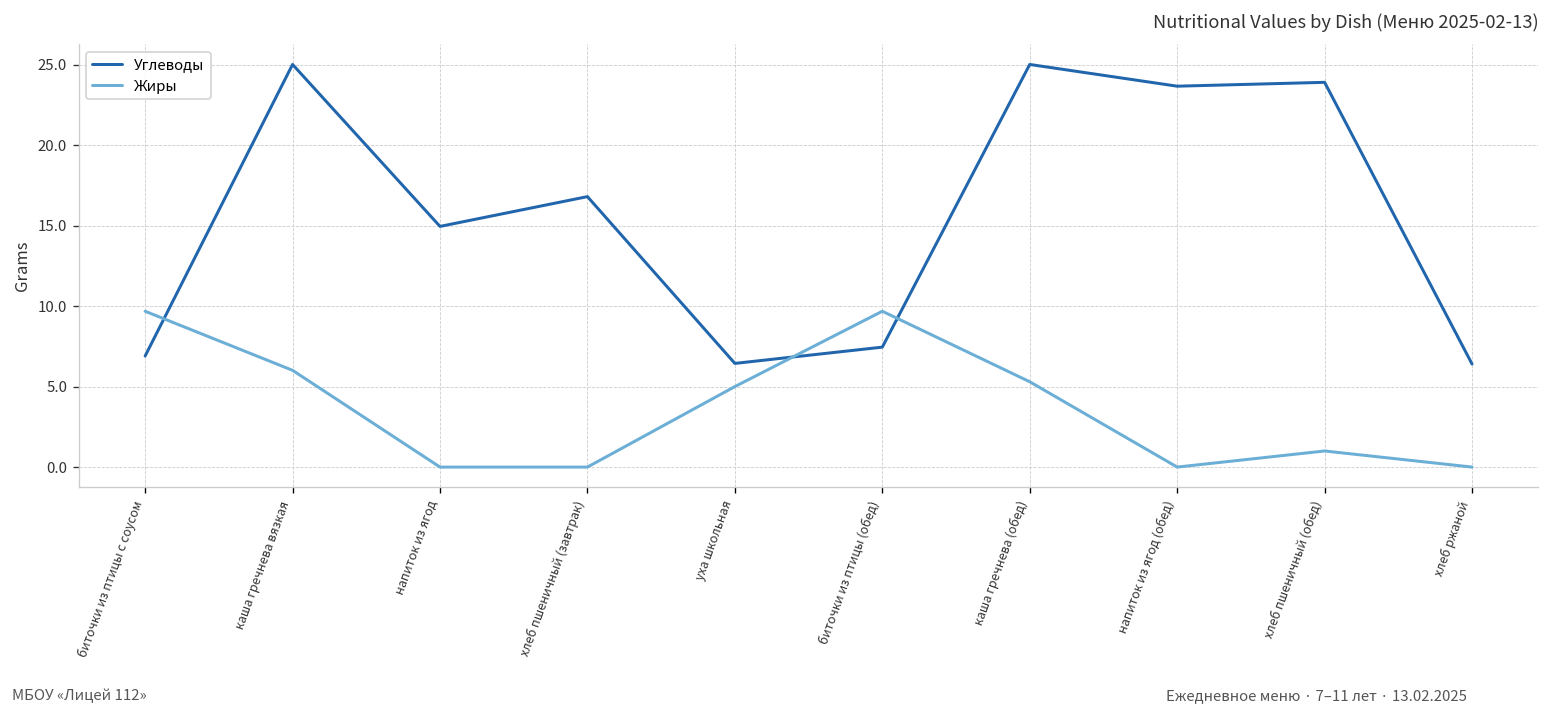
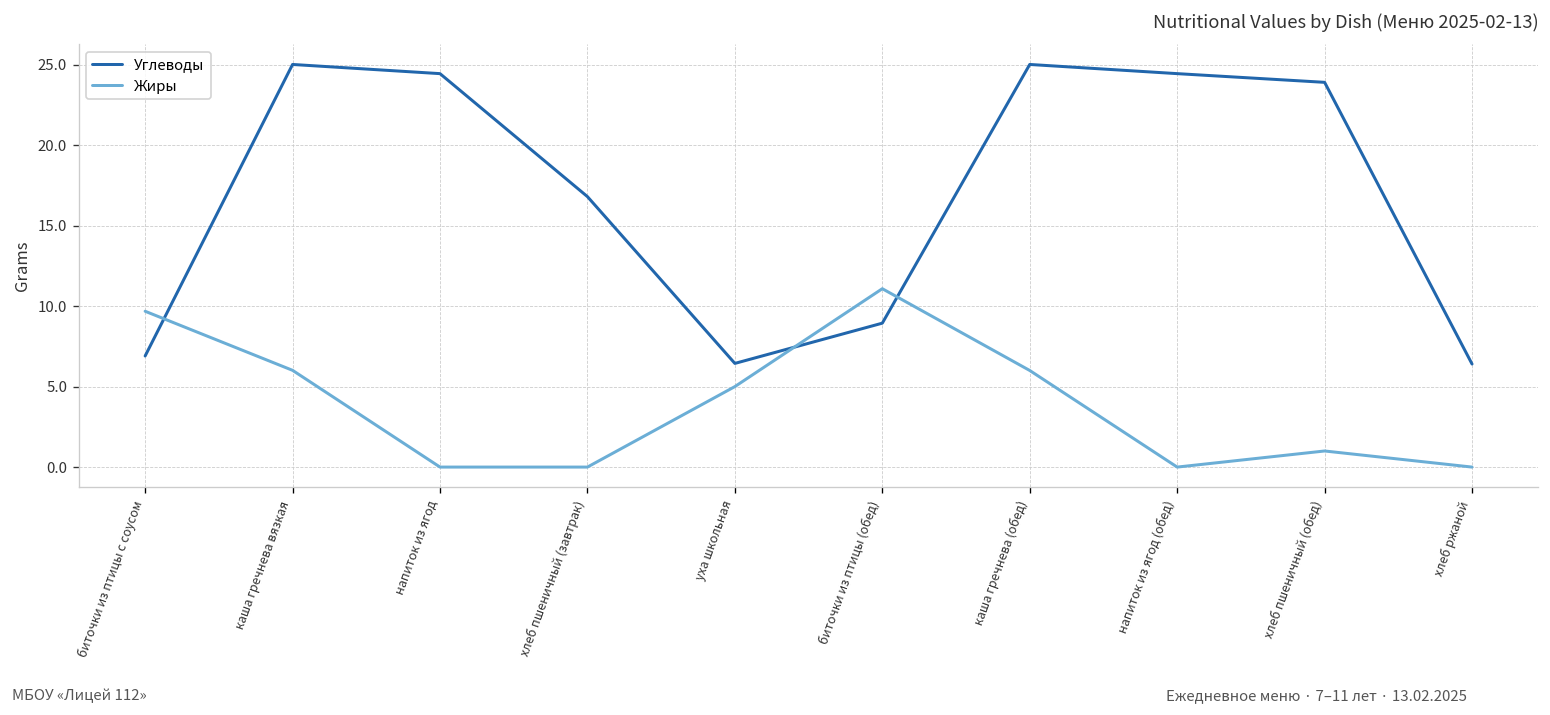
  {
    "Углеводы": {
      "биточки из птицы с соусом": 6.9,
      "каша гречнева вязкая": 25.0,
-     "напиток из ягод": 15.0,
+     "напиток из ягод": 24.4,
      "хлеб пшеничный (завтрак)": 16.8,
      "уха школьная": 6.4,
-     "биточки из птицы (обед)": 7.5,
+     "биточки из птицы (обед)": 8.9,
      "каша гречнева (обед)": 25.0,
-     "напиток из ягод (обед)": 23.7,
+     "напиток из ягод (обед)": 24.4,
      "хлеб пшеничный (обед)": 23.9,
      "хлеб ржаной": 6.4
    },
    "Жиры": {
      "биточки из птицы с соусом": 9.7,
      "каша гречнева вязкая": 6.0,
      "напиток из ягод": 0.0,
      "хлеб пшеничный (завтрак)": 0.0,
      "уха школьная": 5.0,
-     "биточки из птицы (обед)": 9.7,
-     "каша гречнева (обед)": 5.3,
+     "биточки из птицы (обед)": 11.1,
+     "каша гречнева (обед)": 6.0,
      "напиток из ягод (обед)": 0.0,
      "хлеб пшеничный (обед)": 1.0,
      "хлеб ржаной": 0.0
    }
  }
